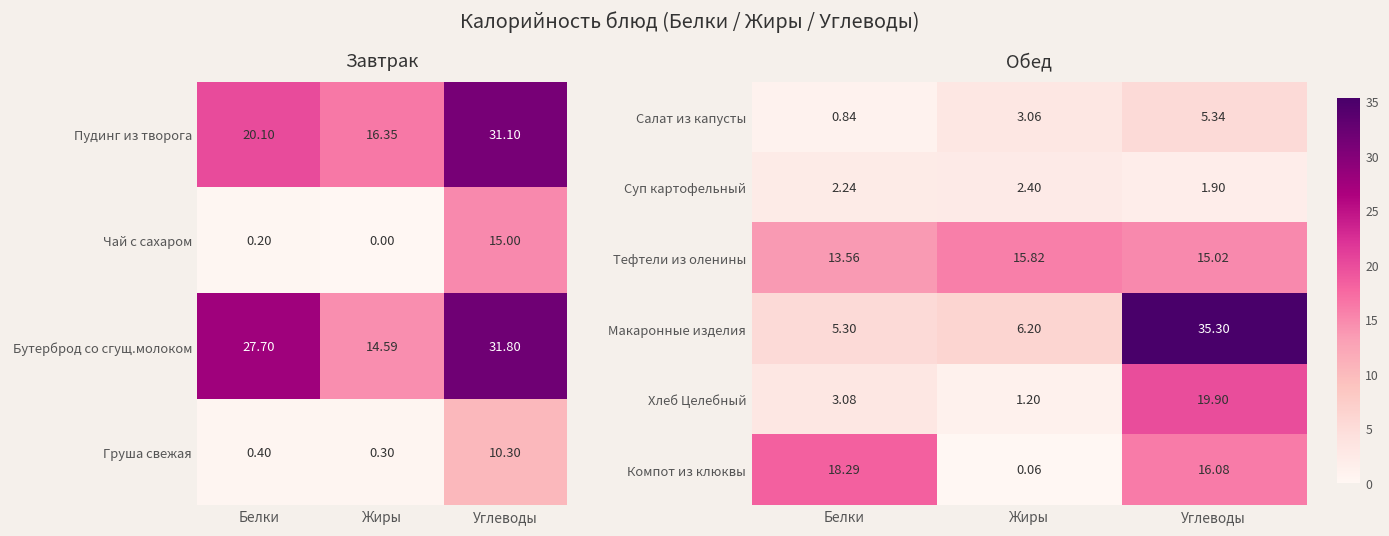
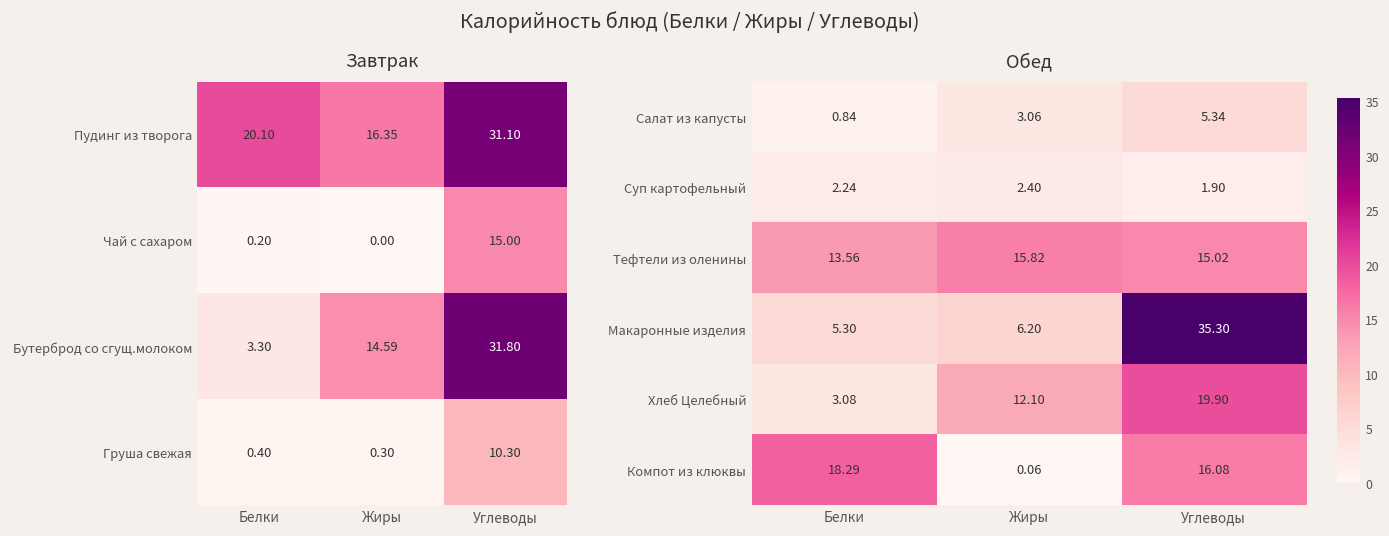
  {
    "Завтрак": {
      "Пудинг из творога": {
        "Белки": 20.10,
        "Жиры": 16.35,
        "Углеводы": 31.10
      },
      "Чай с сахаром": {
        "Белки": 0.20,
        "Жиры": 0.00,
        "Углеводы": 15.00
      },
      "Бутерброд со сгущ.молоком": {
-       "Белки": 27.70,
+       "Белки": 3.30,
        "Жиры": 14.59,
        "Углеводы": 31.80
      },
      "Груша свежая": {
        "Белки": 0.40,
        "Жиры": 0.30,
        "Углеводы": 10.30
      }
    },
    "Обед": {
      "Салат из капусты": {
        "Белки": 0.84,
        "Жиры": 3.06,
        "Углеводы": 5.34
      },
      "Суп картофельный": {
        "Белки": 2.24,
        "Жиры": 2.40,
        "Углеводы": 1.90
      },
      "Тефтели из оленины": {
        "Белки": 13.56,
        "Жиры": 15.82,
        "Углеводы": 15.02
      },
      "Макаронные изделия": {
        "Белки": 5.30,
        "Жиры": 6.20,
        "Углеводы": 35.30
      },
      "Хлеб Целебный": {
        "Белки": 3.08,
-       "Жиры": 1.20,
+       "Жиры": 12.10,
        "Углеводы": 19.90
      },
      "Компот из клюквы": {
        "Белки": 18.29,
        "Жиры": 0.06,
        "Углеводы": 16.08
      }
    }
  }
